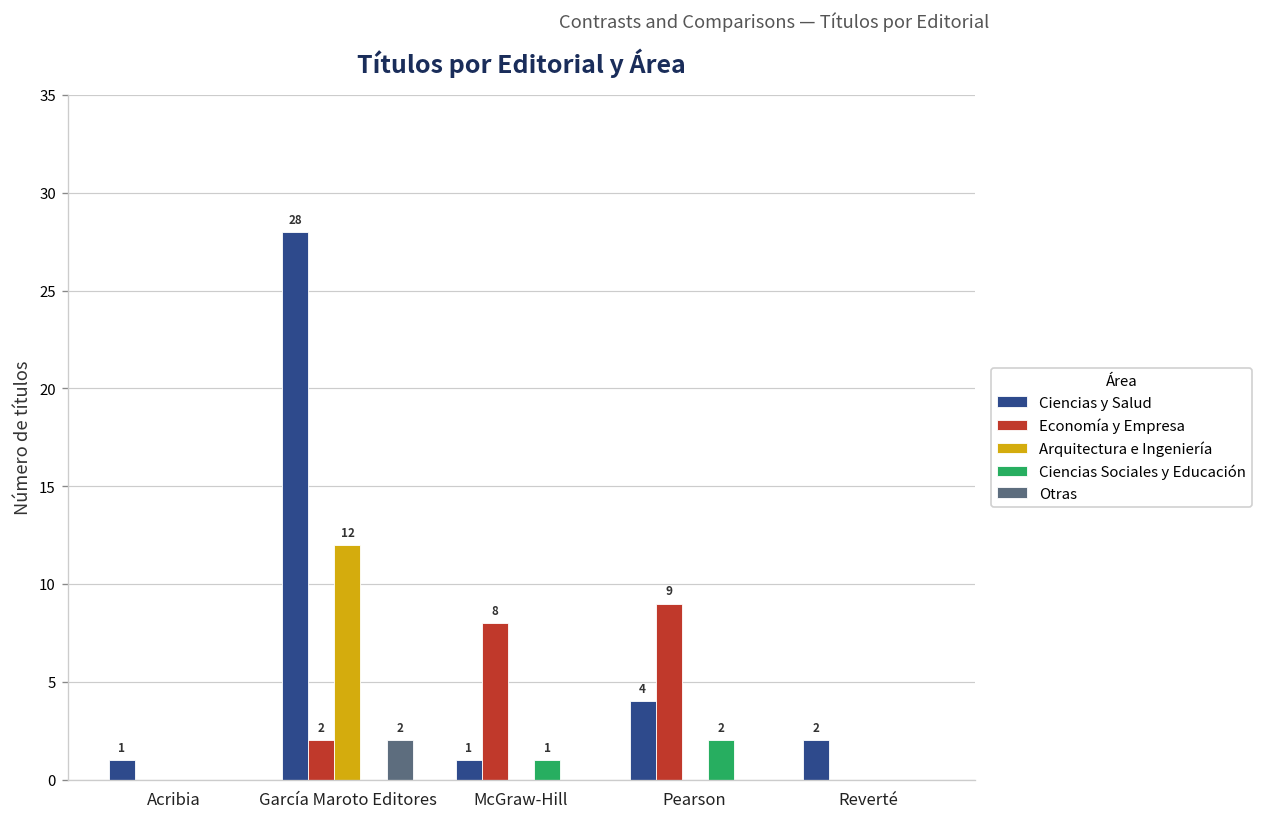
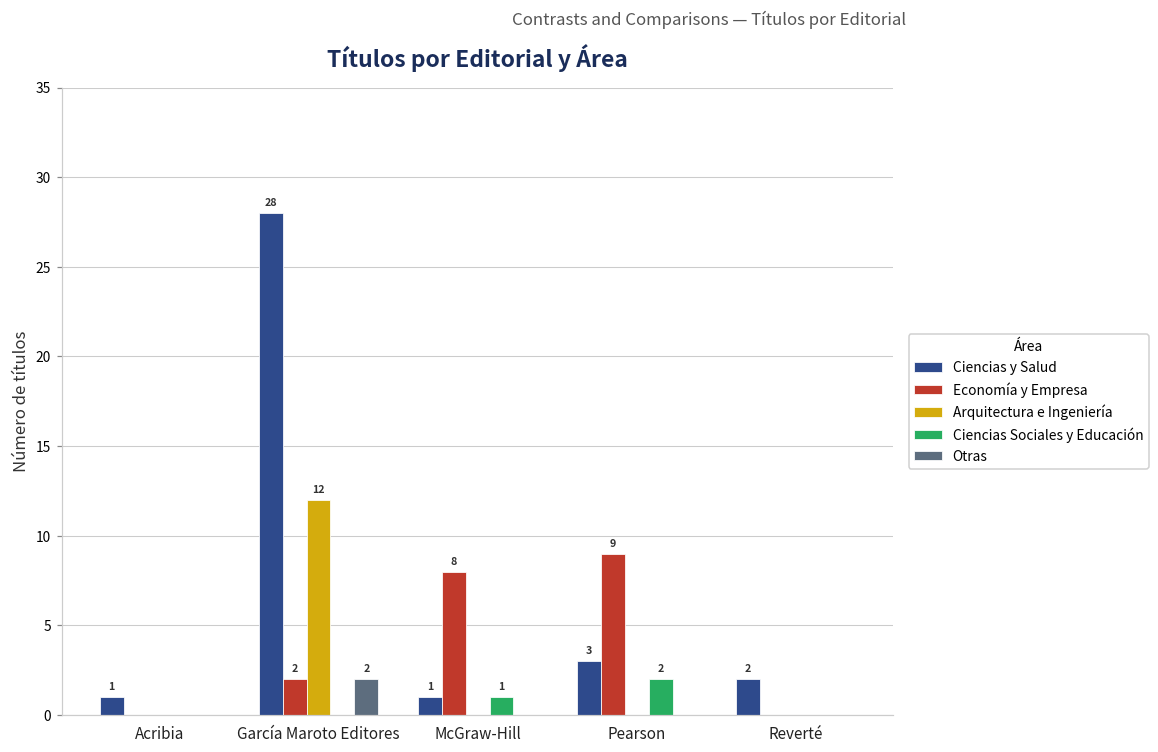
  {
    "Ciencias y Salud": {
      "Acribia": 1,
      "García Maroto Editores": 28,
      "McGraw-Hill": 1,
-     "Pearson": 4,
+     "Pearson": 3,
      "Reverté": 2
    },
    "Economía y Empresa": {
      "García Maroto Editores": 2,
      "McGraw-Hill": 8,
      "Pearson": 9
    },
    "Arquitectura e Ingeniería": {
      "García Maroto Editores": 12
    },
    "Ciencias Sociales y Educación": {
      "McGraw-Hill": 1,
      "Pearson": 2
    },
    "Otras": {
      "García Maroto Editores": 2
    }
  }
